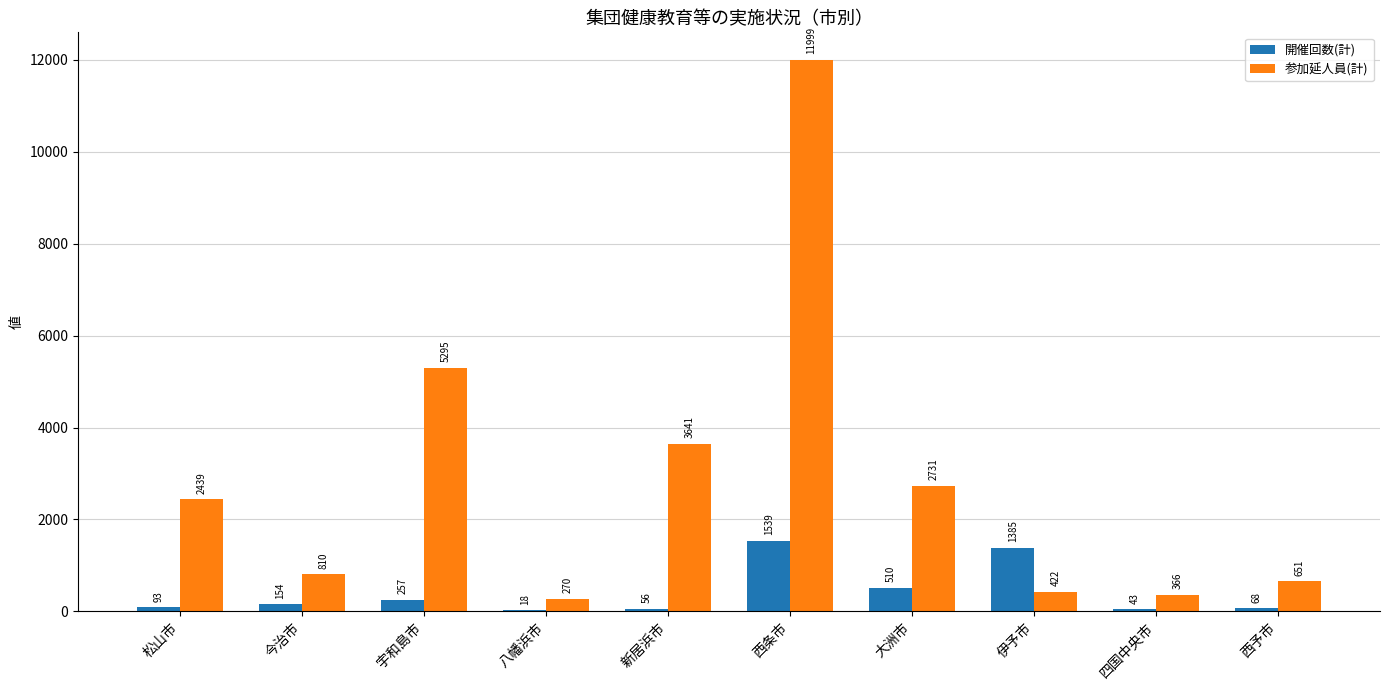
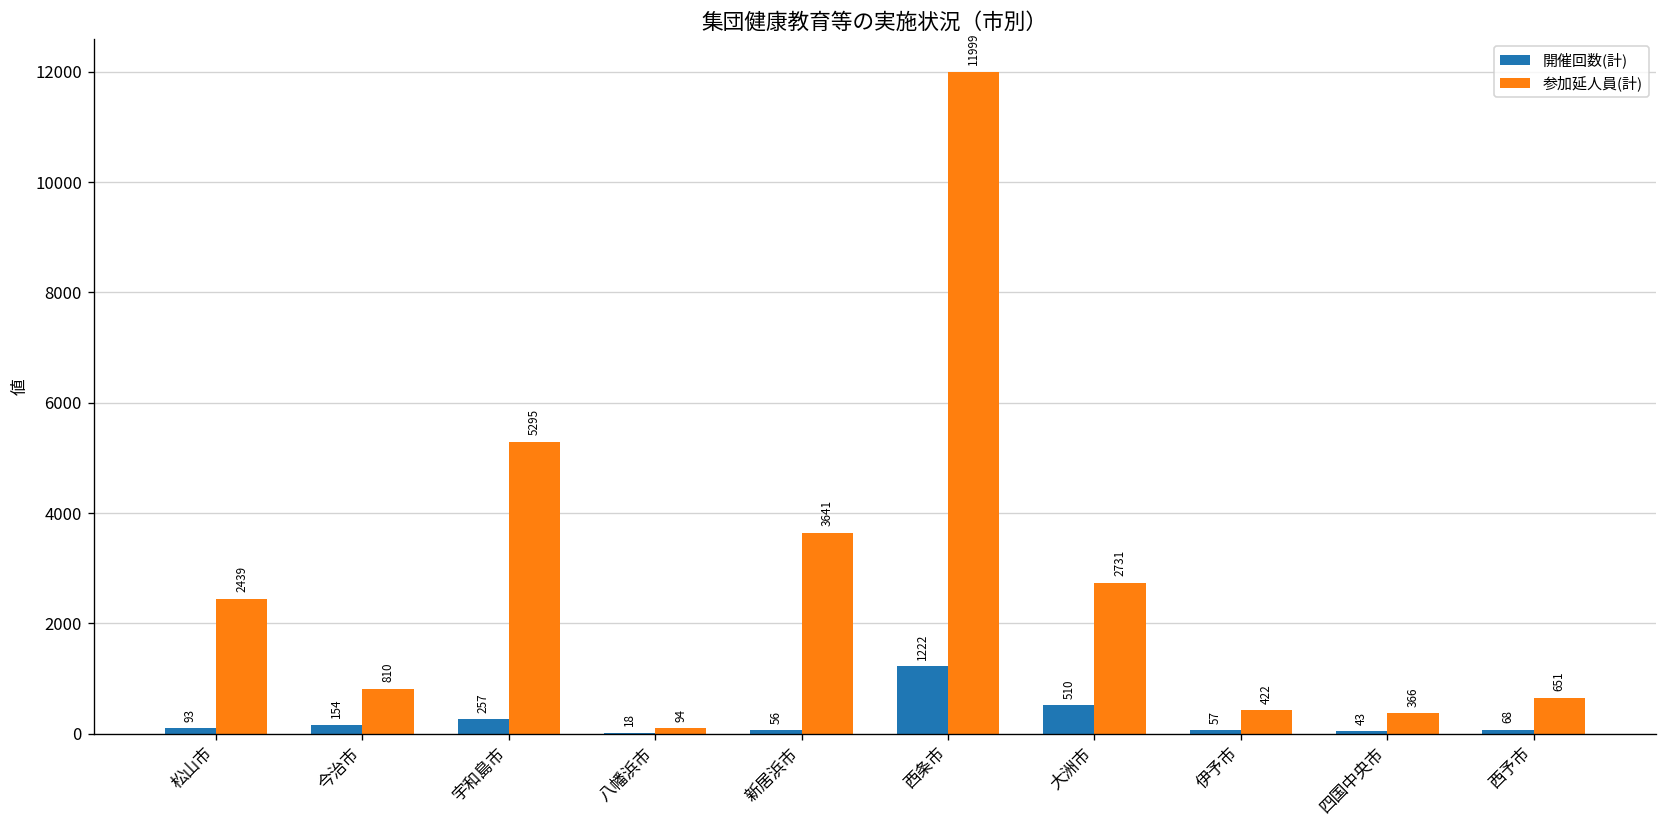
  {
    "開催回数(計)": {
      "松山市": 93,
      "今治市": 154,
      "宇和島市": 257,
      "八幡浜市": 18,
      "新居浜市": 56,
-     "西条市": 1539,
+     "西条市": 1222,
      "大洲市": 510,
-     "伊予市": 1385,
+     "伊予市": 57,
      "四国中央市": 43,
      "西予市": 68
    },
    "参加延人員(計)": {
      "松山市": 2439,
      "今治市": 810,
      "宇和島市": 5295,
-     "八幡浜市": 270,
+     "八幡浜市": 94,
      "新居浜市": 3641,
      "西条市": 11999,
      "大洲市": 2731,
      "伊予市": 422,
      "四国中央市": 366,
      "西予市": 651
    }
  }
